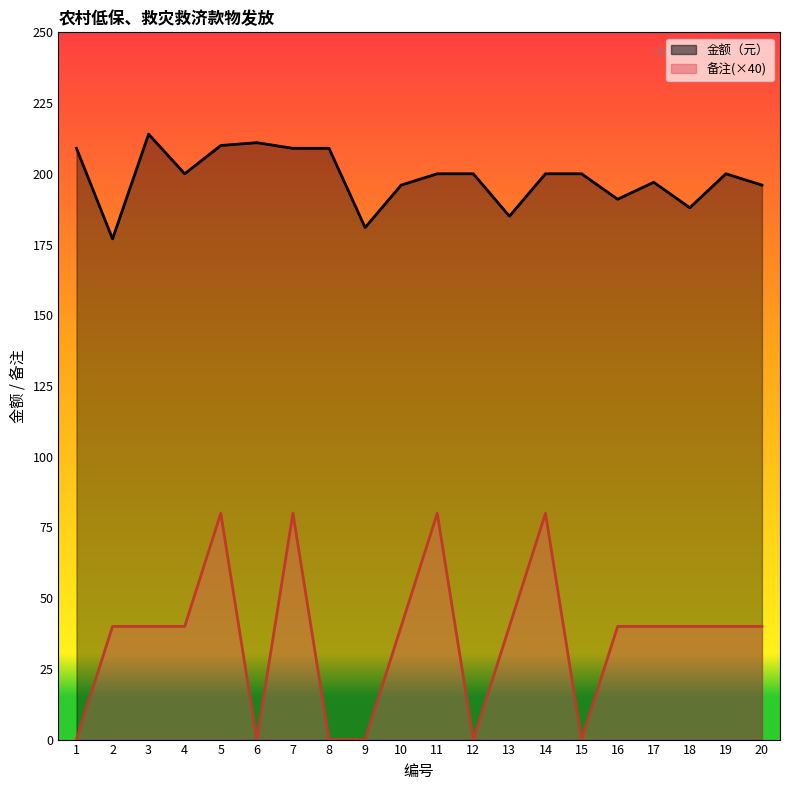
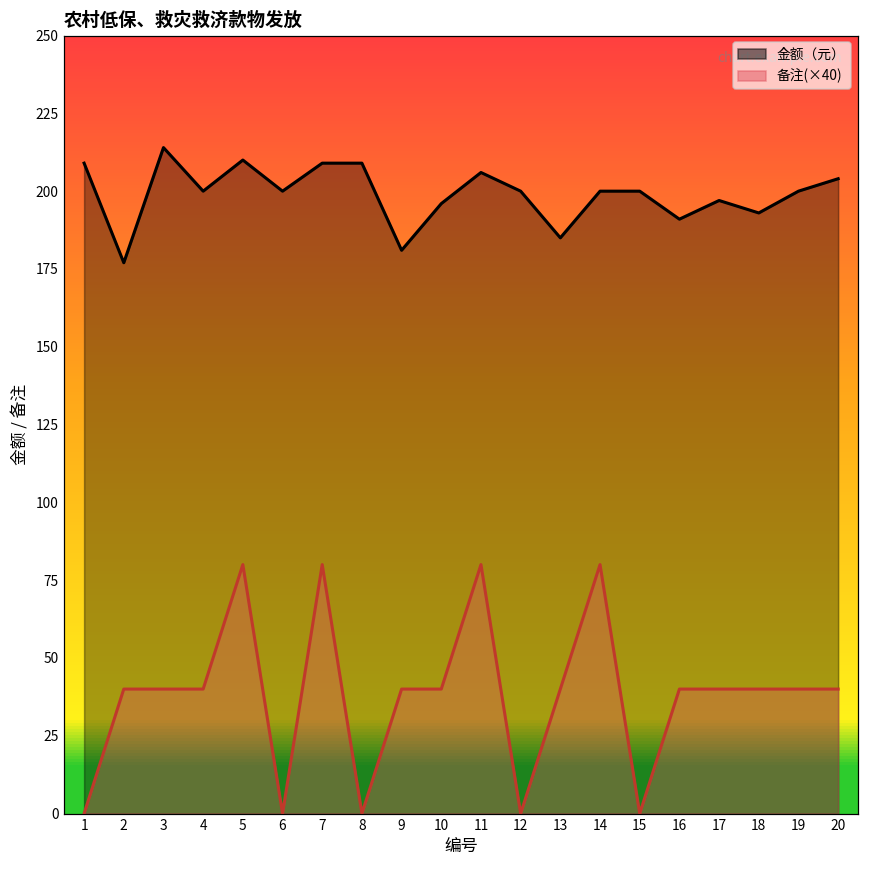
  {
    "金额（元）": {
      "1": 209,
      "2": 177,
      "3": 214,
      "4": 200,
      "5": 210,
-     "6": 211,
+     "6": 200,
      "7": 209,
      "8": 209,
      "9": 181,
      "10": 196,
-     "11": 200,
+     "11": 206,
      "12": 200,
      "13": 185,
      "14": 200,
      "15": 200,
      "16": 191,
      "17": 197,
-     "18": 188,
+     "18": 193,
      "19": 200,
-     "20": 196
+     "20": 204
    },
    "备注(×40)": {
      "1": 0,
      "2": 40,
      "3": 40,
      "4": 40,
      "5": 80,
      "6": 0,
      "7": 80,
      "8": 0,
-     "9": 0,
+     "9": 40,
      "10": 40,
      "11": 80,
      "12": 0,
      "13": 40,
      "14": 80,
      "15": 0,
      "16": 40,
      "17": 40,
      "18": 40,
      "19": 40,
      "20": 40
    }
  }
